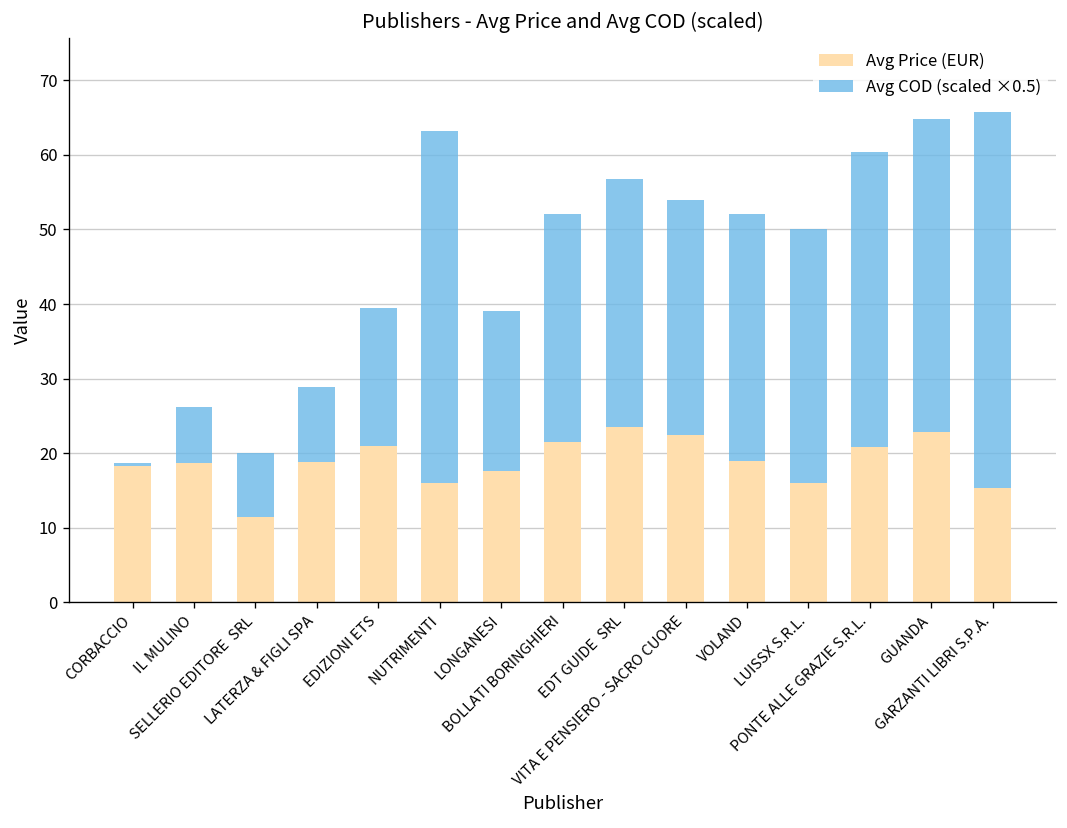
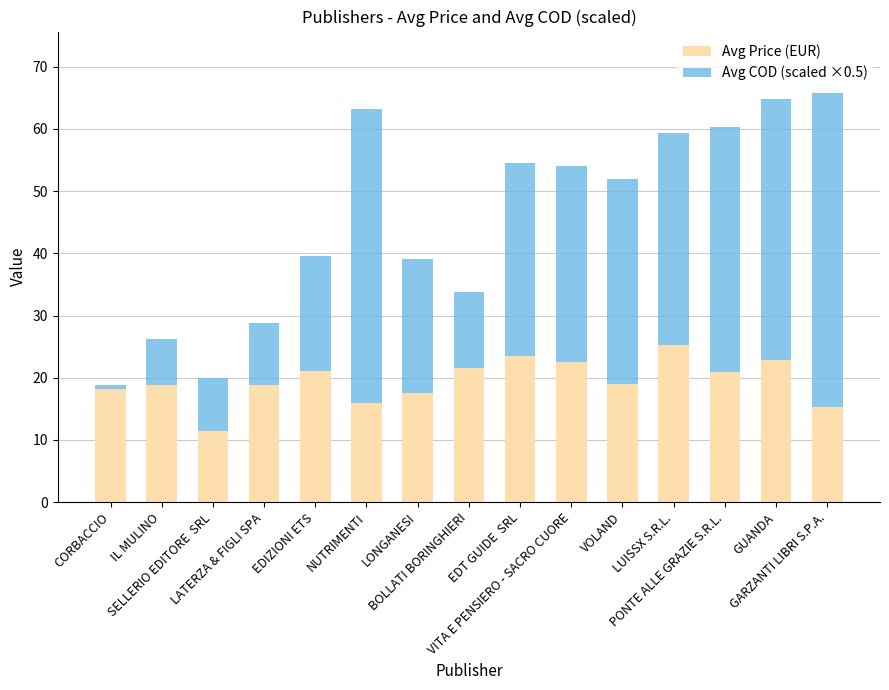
  {
    "Avg Price (EUR)": {
      "CORBACCIO": 18,
      "IL MULINO": 19,
      "SELLERIO EDITORE SRL": 12,
      "LATERZA & FIGLI SPA": 19,
      "EDIZIONI ETS": 21,
      "NUTRIMENTI": 16,
      "LONGANESI": 18,
      "BOLLATI BORINGHIERI": 22,
      "EDT GUIDE SRL": 24,
      "VITA E PENSIERO - SACRO CUORE": 23,
      "VOLAND": 19,
-     "LUISSX S.R.L.": 16,
+     "LUISSX S.R.L.": 25,
      "PONTE ALLE GRAZIE S.R.L.": 21,
      "GUANDA": 23,
      "GARZANTI LIBRI S.P.A.": 15
    },
    "Avg COD (scaled ×0.5)": {
      "CORBACCIO": 1,
      "IL MULINO": 8,
      "SELLERIO EDITORE SRL": 9,
      "LATERZA & FIGLI SPA": 10,
      "EDIZIONI ETS": 19,
      "NUTRIMENTI": 47,
      "LONGANESI": 22,
-     "BOLLATI BORINGHIERI": 31,
-     "EDT GUIDE SRL": 33,
+     "BOLLATI BORINGHIERI": 12,
+     "EDT GUIDE SRL": 31,
      "VITA E PENSIERO - SACRO CUORE": 32,
      "VOLAND": 33,
      "LUISSX S.R.L.": 34,
      "PONTE ALLE GRAZIE S.R.L.": 40,
      "GUANDA": 42,
      "GARZANTI LIBRI S.P.A.": 51
    }
  }
